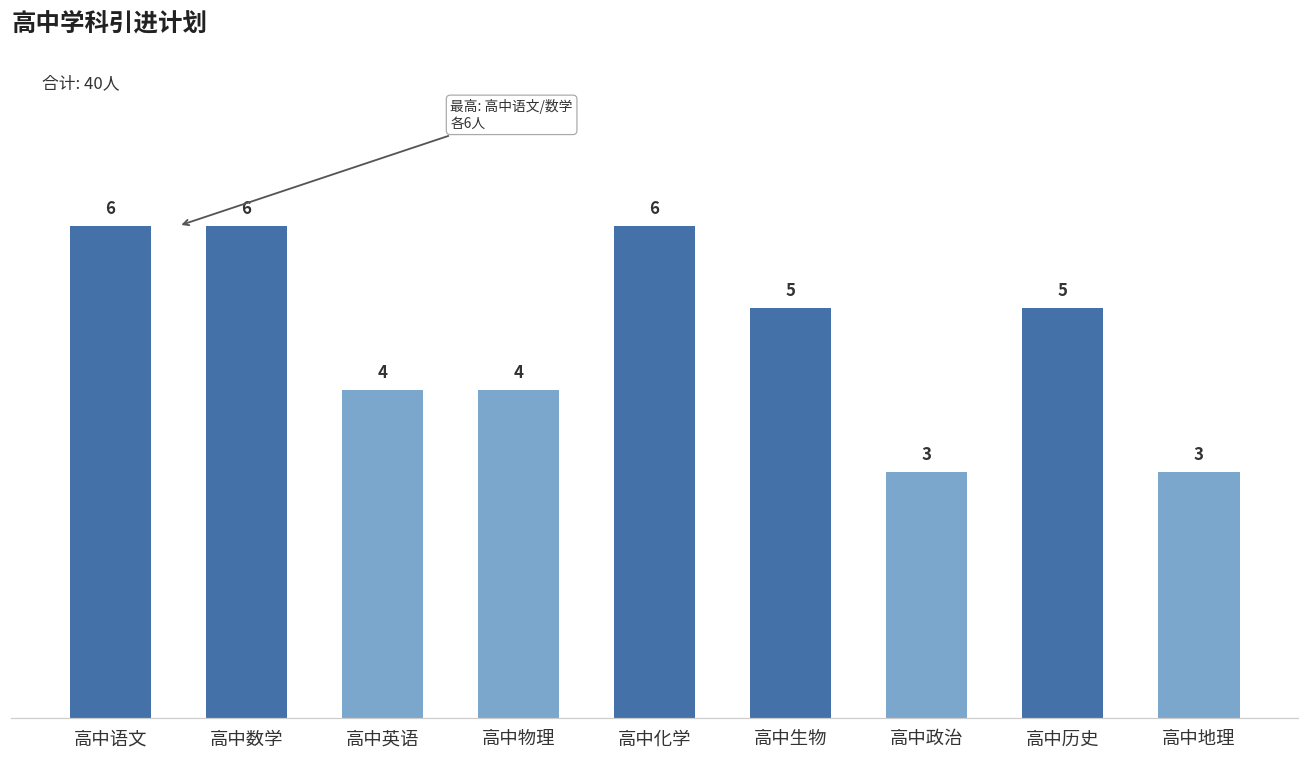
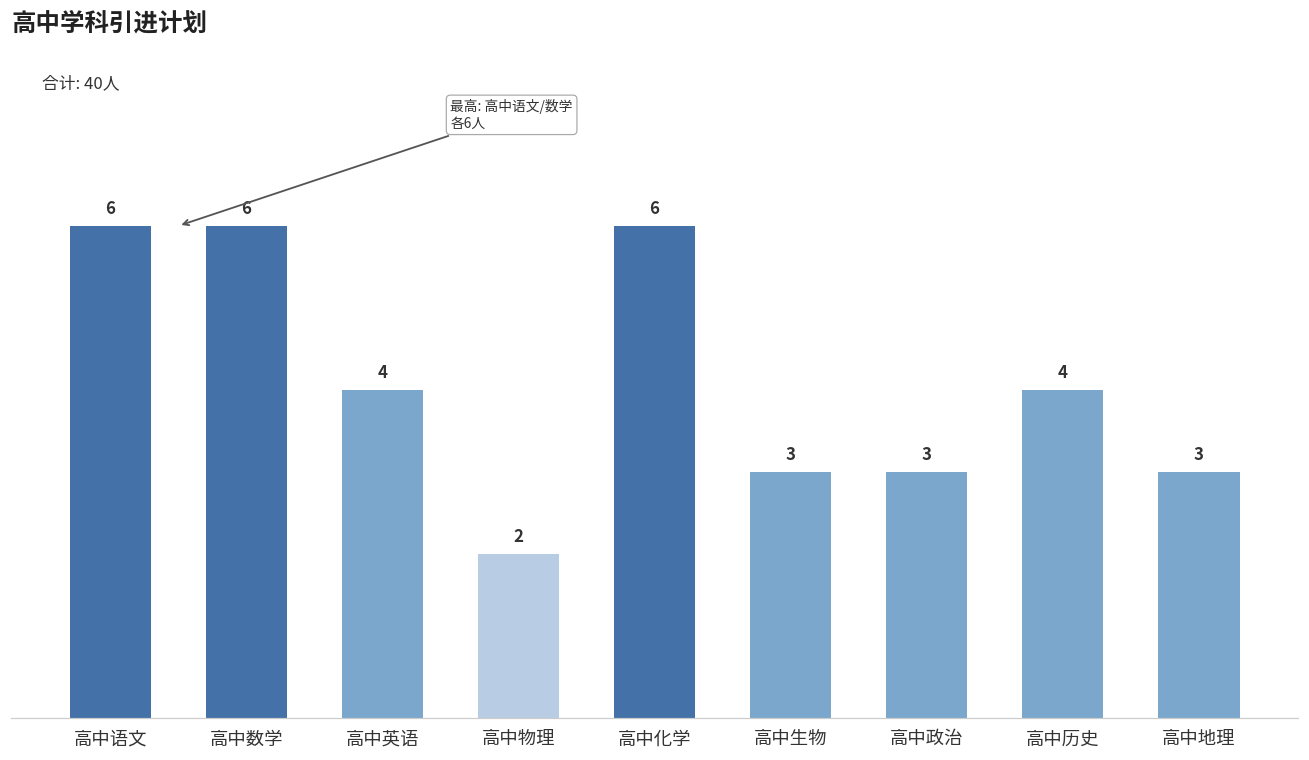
  {
    "高中语文": 6,
    "高中英语": 4,
-   "高中物理": 4,
+   "高中物理": 2,
    "高中化学": 6,
-   "高中生物": 5,
+   "高中生物": 3,
    "高中政治": 3,
-   "高中历史": 5,
+   "高中历史": 4,
    "高中地理": 3
  }
